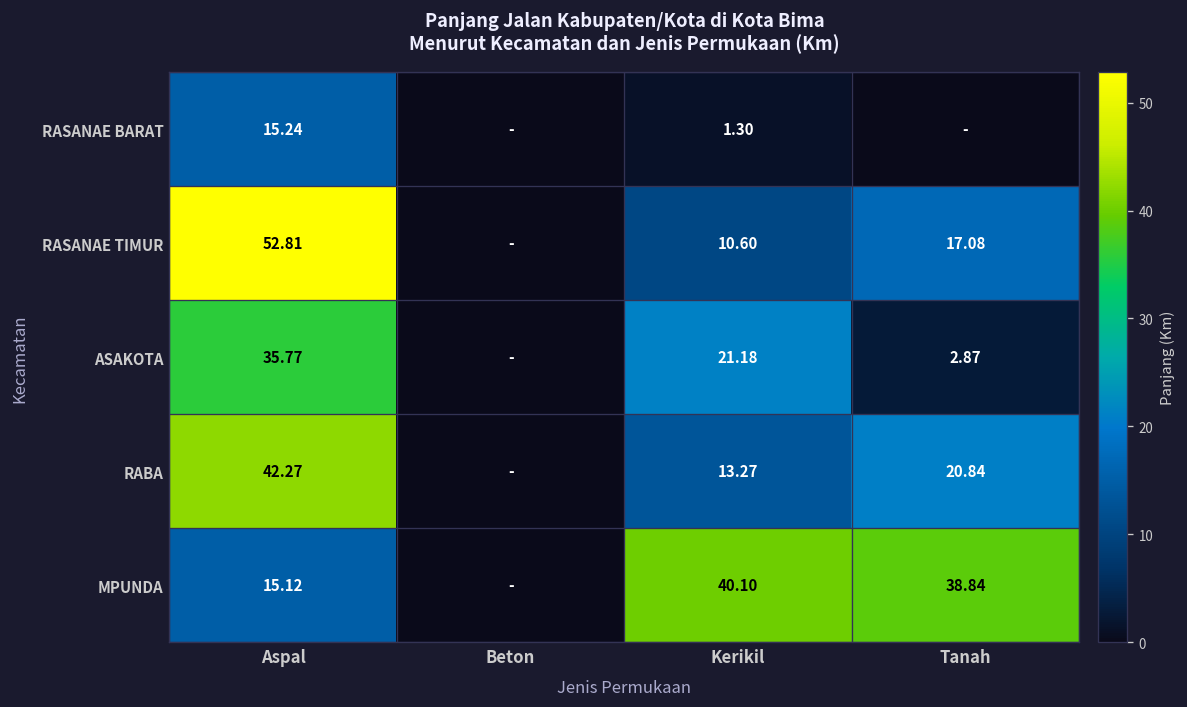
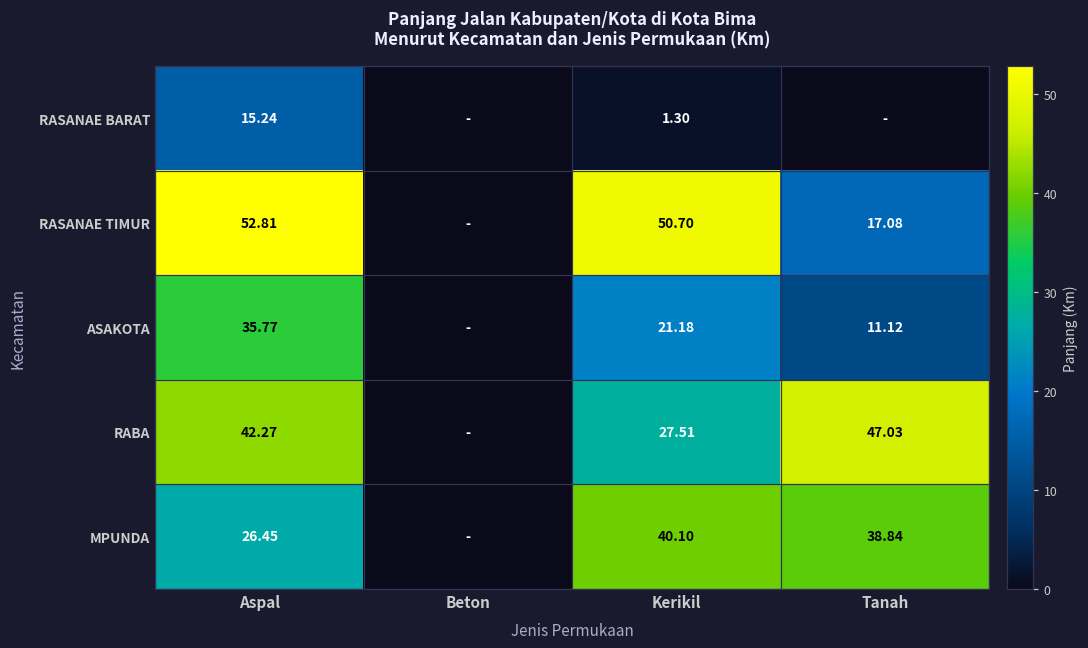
  {
    "RASANAE BARAT": {
      "Aspal": 15.24,
      "Kerikil": 1.30
    },
    "RASANAE TIMUR": {
      "Aspal": 52.81,
-     "Kerikil": 10.60,
+     "Kerikil": 50.70,
      "Tanah": 17.08
    },
    "ASAKOTA": {
      "Aspal": 35.77,
      "Kerikil": 21.18,
-     "Tanah": 2.87
+     "Tanah": 11.12
    },
    "RABA": {
      "Aspal": 42.27,
-     "Kerikil": 13.27,
-     "Tanah": 20.84
+     "Kerikil": 27.51,
+     "Tanah": 47.03
    },
    "MPUNDA": {
-     "Aspal": 15.12,
+     "Aspal": 26.45,
      "Kerikil": 40.10,
      "Tanah": 38.84
    }
  }
